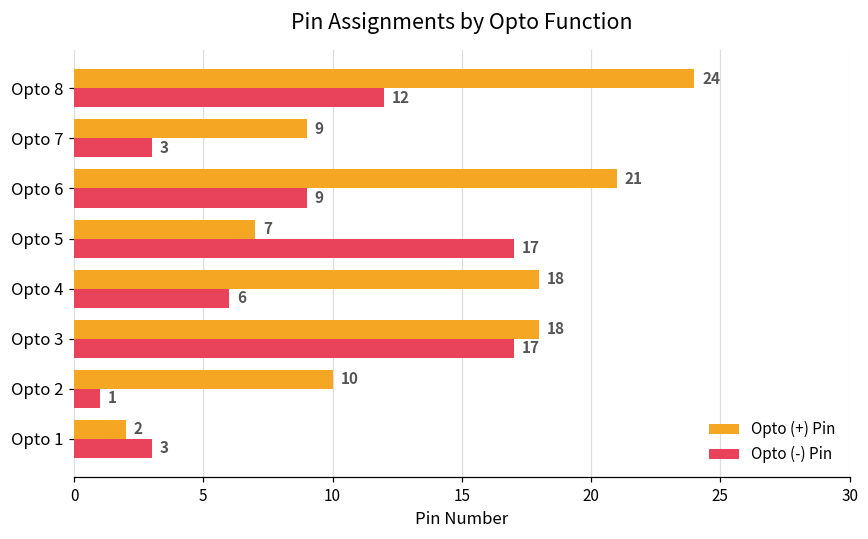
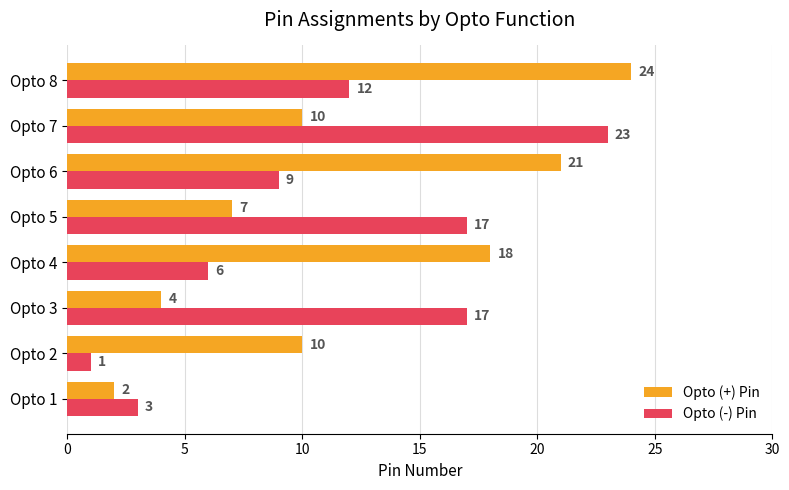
  {
    "Opto (+) Pin": {
      "Opto 8": 24,
-     "Opto 7": 9,
+     "Opto 7": 10,
      "Opto 6": 21,
      "Opto 5": 7,
      "Opto 4": 18,
-     "Opto 3": 18,
+     "Opto 3": 4,
      "Opto 2": 10,
      "Opto 1": 2
    },
    "Opto (-) Pin": {
      "Opto 8": 12,
-     "Opto 7": 3,
+     "Opto 7": 23,
      "Opto 6": 9,
      "Opto 5": 17,
      "Opto 4": 6,
      "Opto 3": 17,
      "Opto 2": 1,
      "Opto 1": 3
    }
  }
